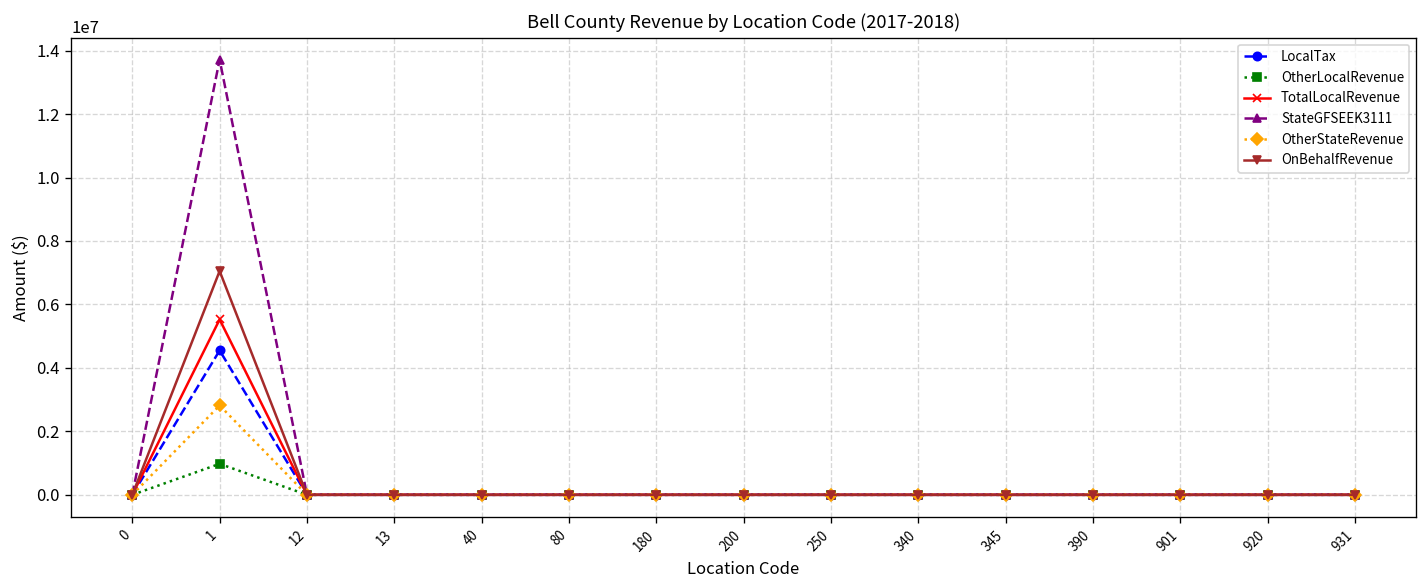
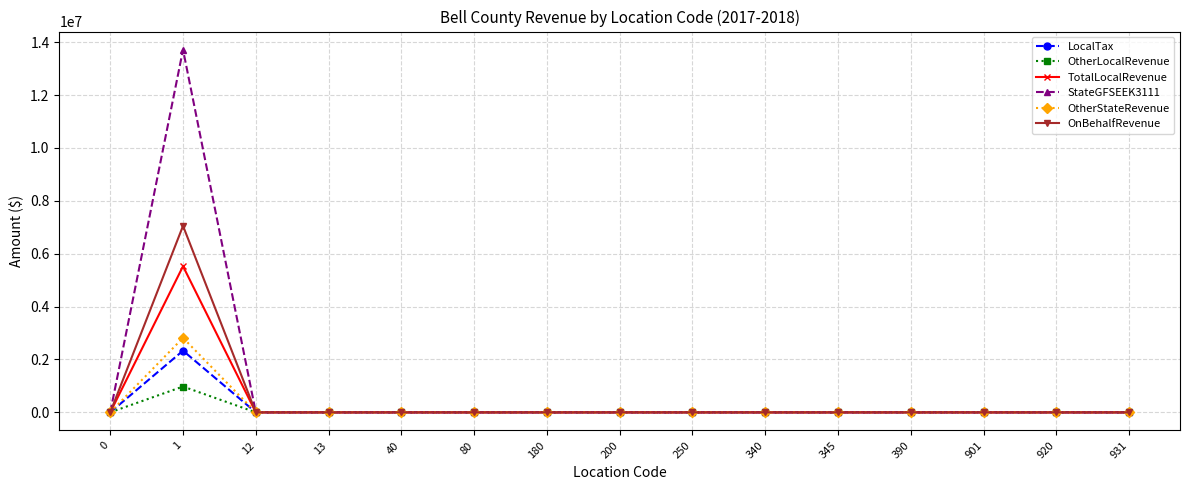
  {
    "LocalTax": {
-     "1": 4500000
+     "1": 2300000
    },
    "OtherLocalRevenue": {
      "1": 1000000
    },
    "TotalLocalRevenue": {
      "1": 5500000
    },
    "StateGFSEEK3111": {
      "1": 13700000
    },
    "OtherStateRevenue": {
      "1": 2800000
    },
    "OnBehalfRevenue": {
      "1": 7100000
    }
  }
